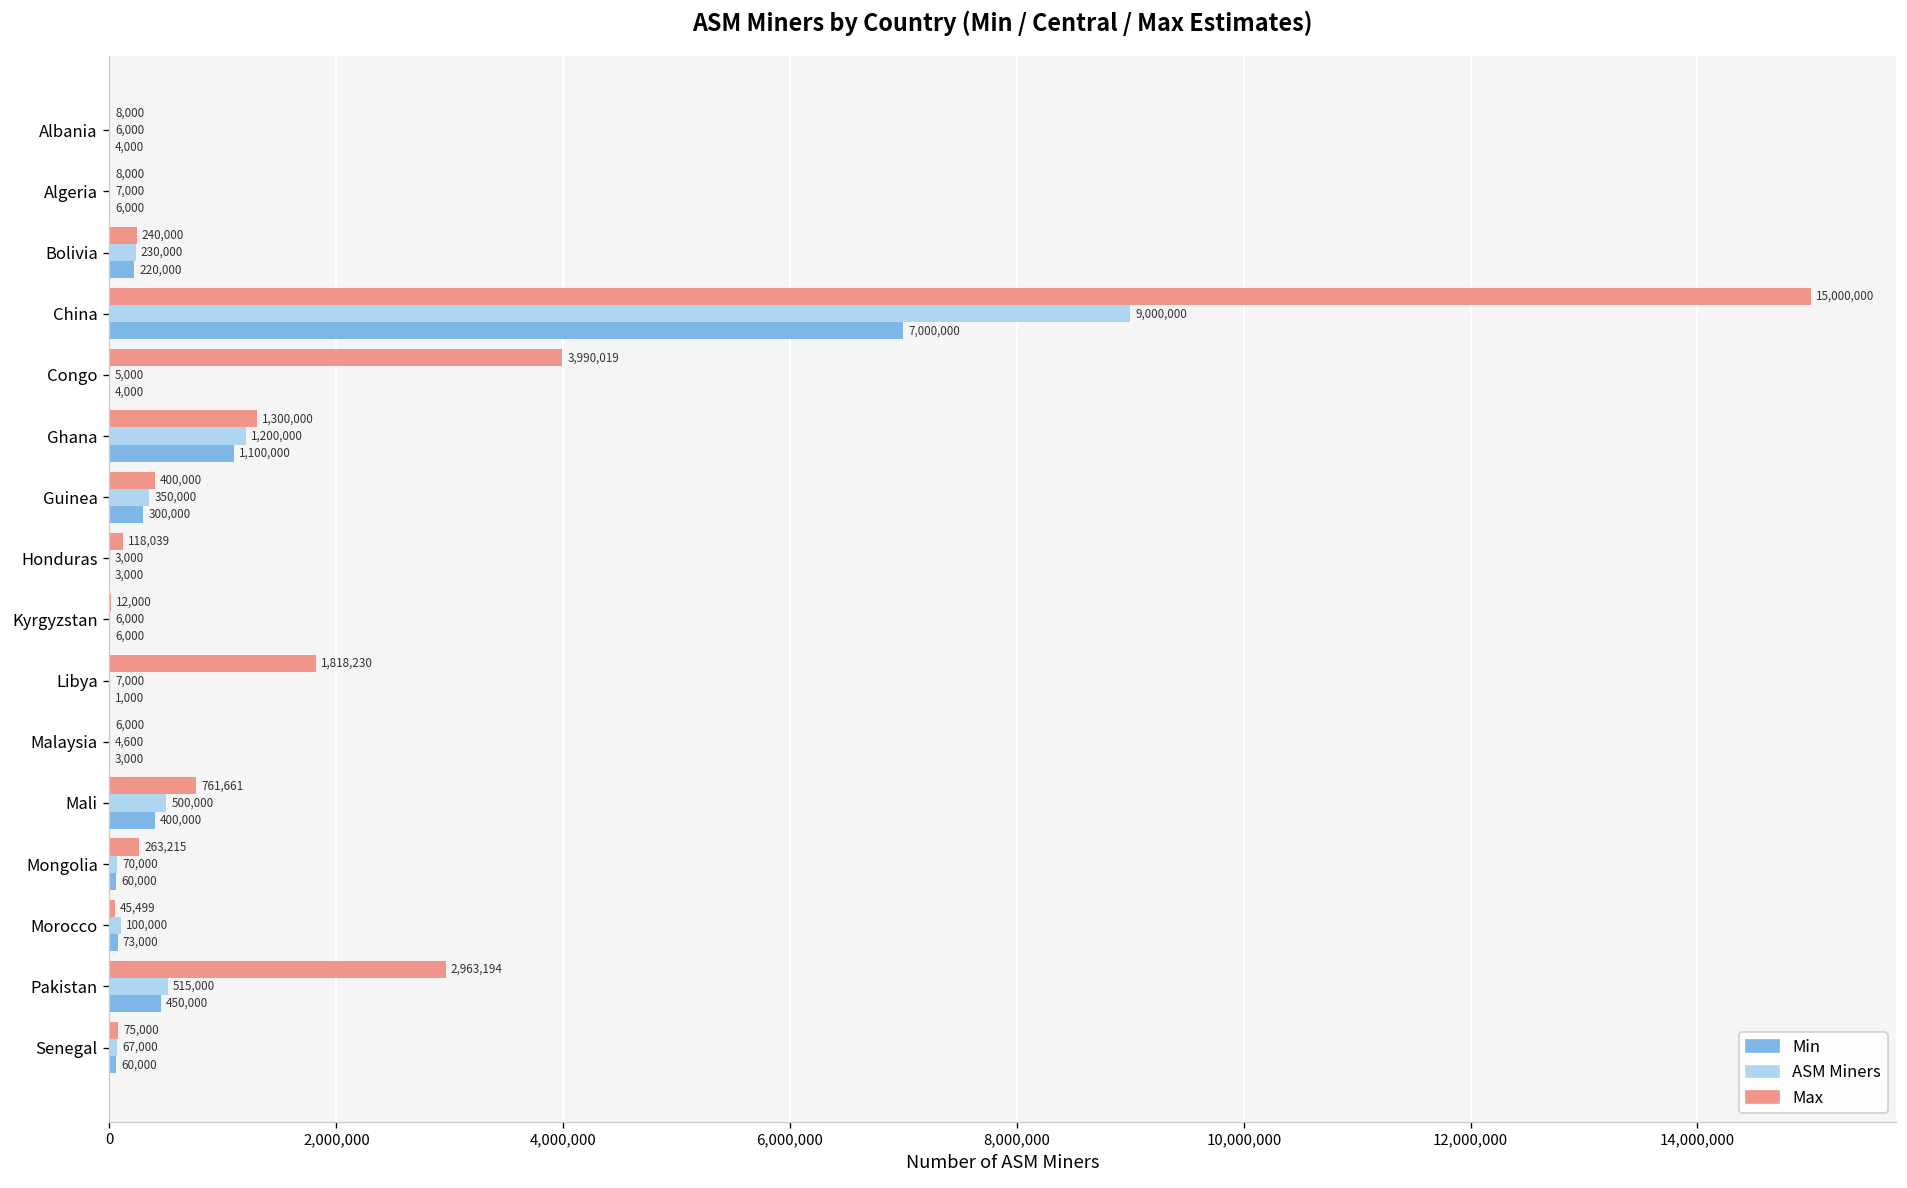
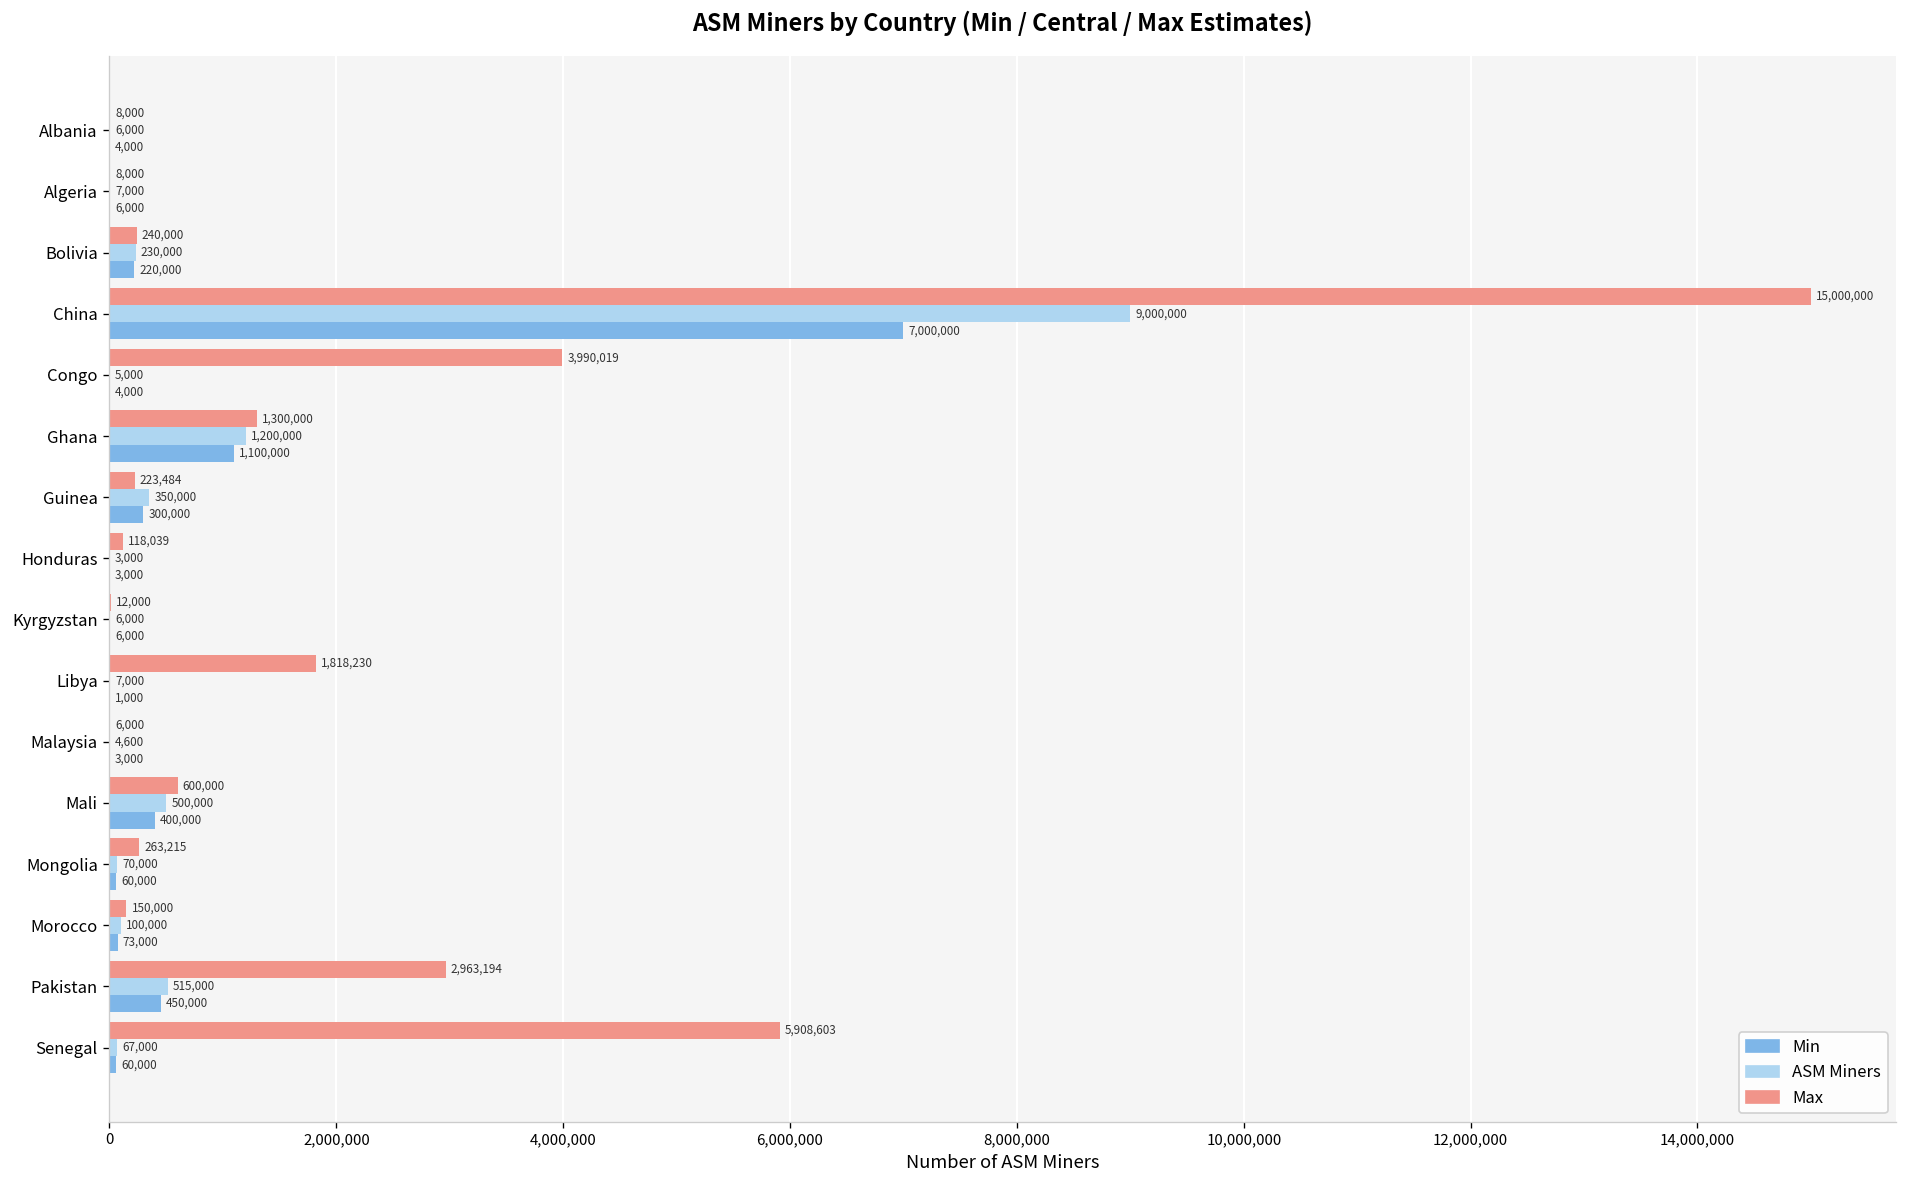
  {
    "Max": {
      "Albania": "8,000",
      "Algeria": "8,000",
      "Bolivia": "240,000",
      "China": "15,000,000",
      "Congo": "3,990,019",
      "Ghana": "1,300,000",
-     "Guinea": "400,000",
+     "Guinea": "223,484",
      "Honduras": "118,039",
      "Kyrgyzstan": "12,000",
      "Libya": "1,818,230",
      "Malaysia": "6,000",
-     "Mali": "761,661",
+     "Mali": "600,000",
      "Mongolia": "263,215",
-     "Morocco": "45,499",
+     "Morocco": "150,000",
      "Pakistan": "2,963,194",
-     "Senegal": "75,000"
+     "Senegal": "5,908,603"
    }
  }
